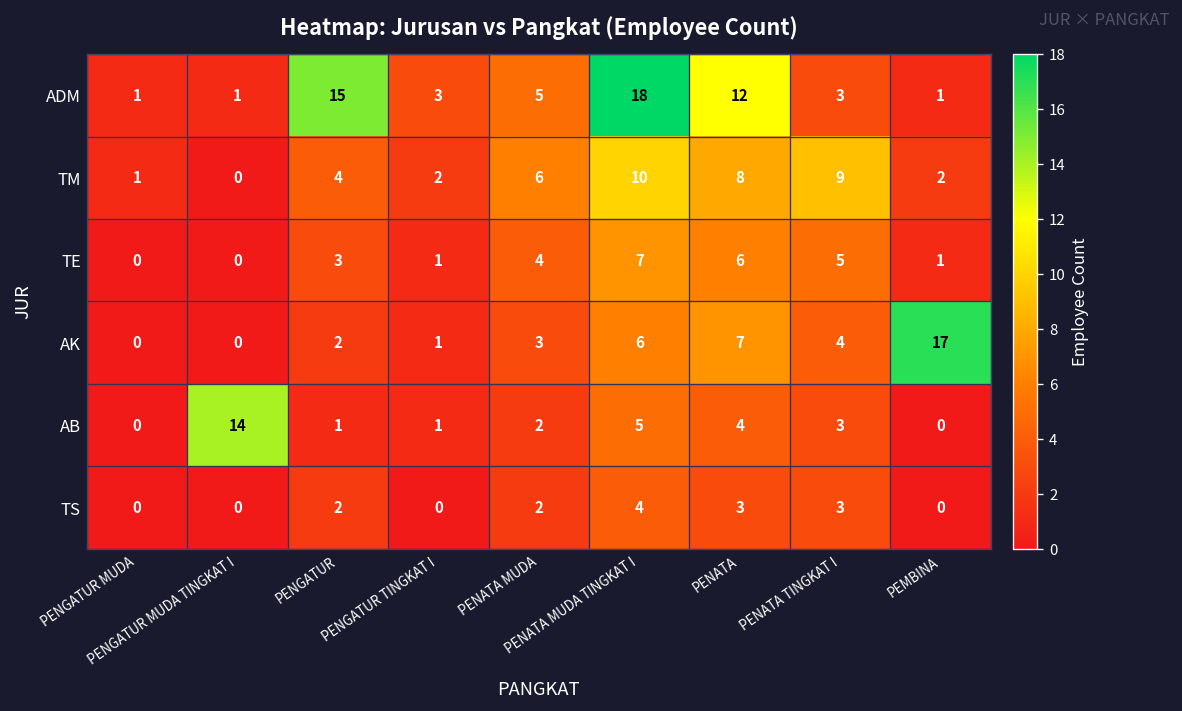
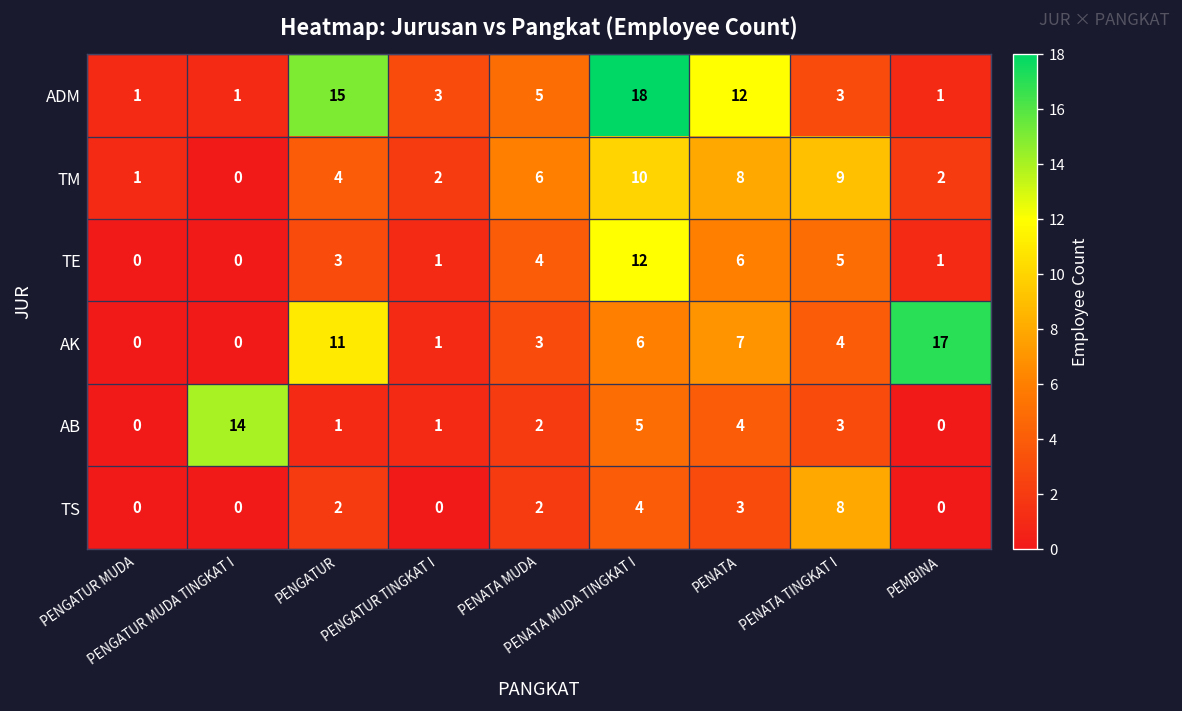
  {
    "ADM": {
      "PENGATUR MUDA": 1,
      "PENGATUR MUDA TINGKAT I": 1,
      "PENGATUR": 15,
      "PENGATUR TINGKAT I": 3,
      "PENATA MUDA": 5,
      "PENATA MUDA TINGKAT I": 18,
      "PENATA": 12,
      "PENATA TINGKAT I": 3,
      "PEMBINA": 1
    },
    "TM": {
      "PENGATUR MUDA": 1,
      "PENGATUR MUDA TINGKAT I": 0,
      "PENGATUR": 4,
      "PENGATUR TINGKAT I": 2,
      "PENATA MUDA": 6,
      "PENATA MUDA TINGKAT I": 10,
      "PENATA": 8,
      "PENATA TINGKAT I": 9,
      "PEMBINA": 2
    },
    "TE": {
      "PENGATUR MUDA": 0,
      "PENGATUR MUDA TINGKAT I": 0,
      "PENGATUR": 3,
      "PENGATUR TINGKAT I": 1,
      "PENATA MUDA": 4,
-     "PENATA MUDA TINGKAT I": 7,
+     "PENATA MUDA TINGKAT I": 12,
      "PENATA": 6,
      "PENATA TINGKAT I": 5,
      "PEMBINA": 1
    },
    "AK": {
      "PENGATUR MUDA": 0,
      "PENGATUR MUDA TINGKAT I": 0,
-     "PENGATUR": 2,
+     "PENGATUR": 11,
      "PENGATUR TINGKAT I": 1,
      "PENATA MUDA": 3,
      "PENATA MUDA TINGKAT I": 6,
      "PENATA": 7,
      "PENATA TINGKAT I": 4,
      "PEMBINA": 17
    },
    "AB": {
      "PENGATUR MUDA": 0,
      "PENGATUR MUDA TINGKAT I": 14,
      "PENGATUR": 1,
      "PENGATUR TINGKAT I": 1,
      "PENATA MUDA": 2,
      "PENATA MUDA TINGKAT I": 5,
      "PENATA": 4,
      "PENATA TINGKAT I": 3,
      "PEMBINA": 0
    },
    "TS": {
      "PENGATUR MUDA": 0,
      "PENGATUR MUDA TINGKAT I": 0,
      "PENGATUR": 2,
      "PENGATUR TINGKAT I": 0,
      "PENATA MUDA": 2,
      "PENATA MUDA TINGKAT I": 4,
      "PENATA": 3,
-     "PENATA TINGKAT I": 3,
+     "PENATA TINGKAT I": 8,
      "PEMBINA": 0
    }
  }
